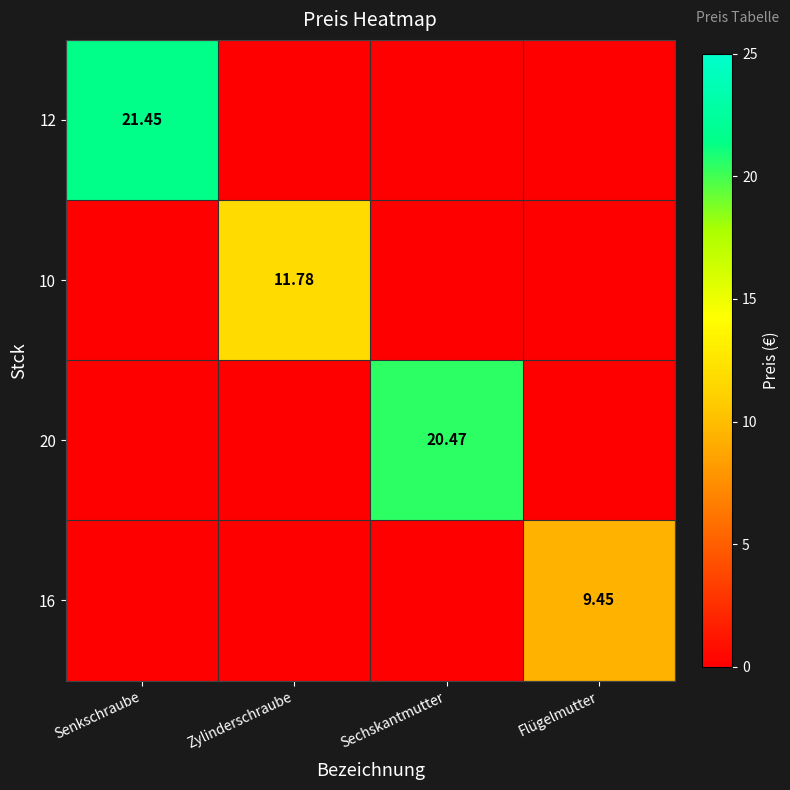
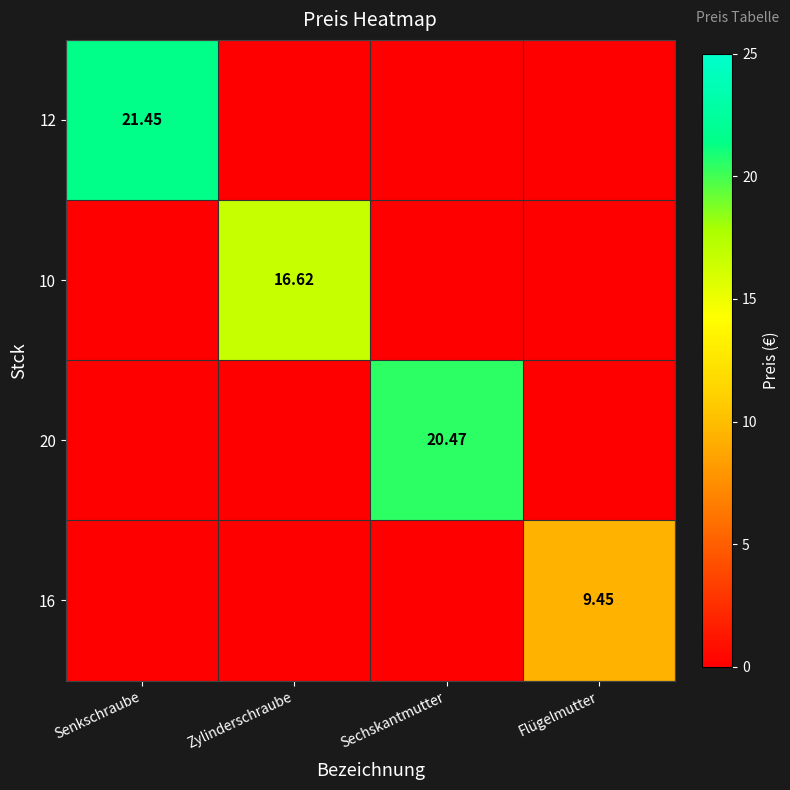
  {
    "12": {
      "Senkschraube": 21.45
    },
    "10": {
-     "Zylinderschraube": 11.78
+     "Zylinderschraube": 16.62
    },
    "20": {
      "Sechskantmutter": 20.47
    },
    "16": {
      "Flügelmutter": 9.45
    }
  }
